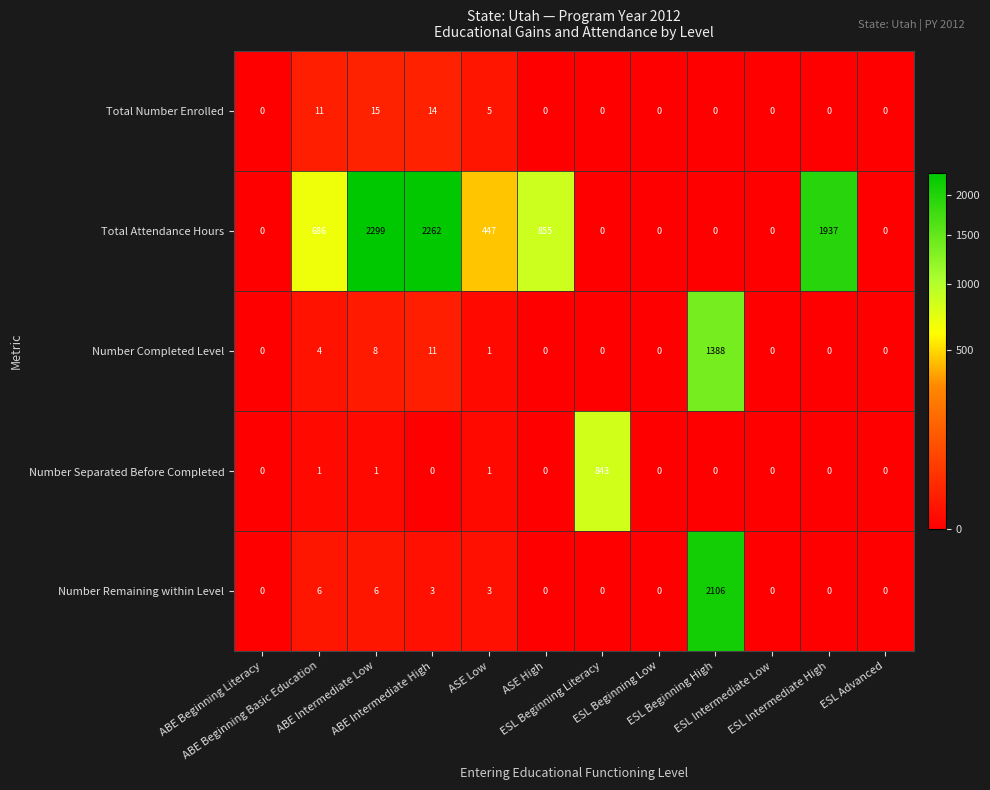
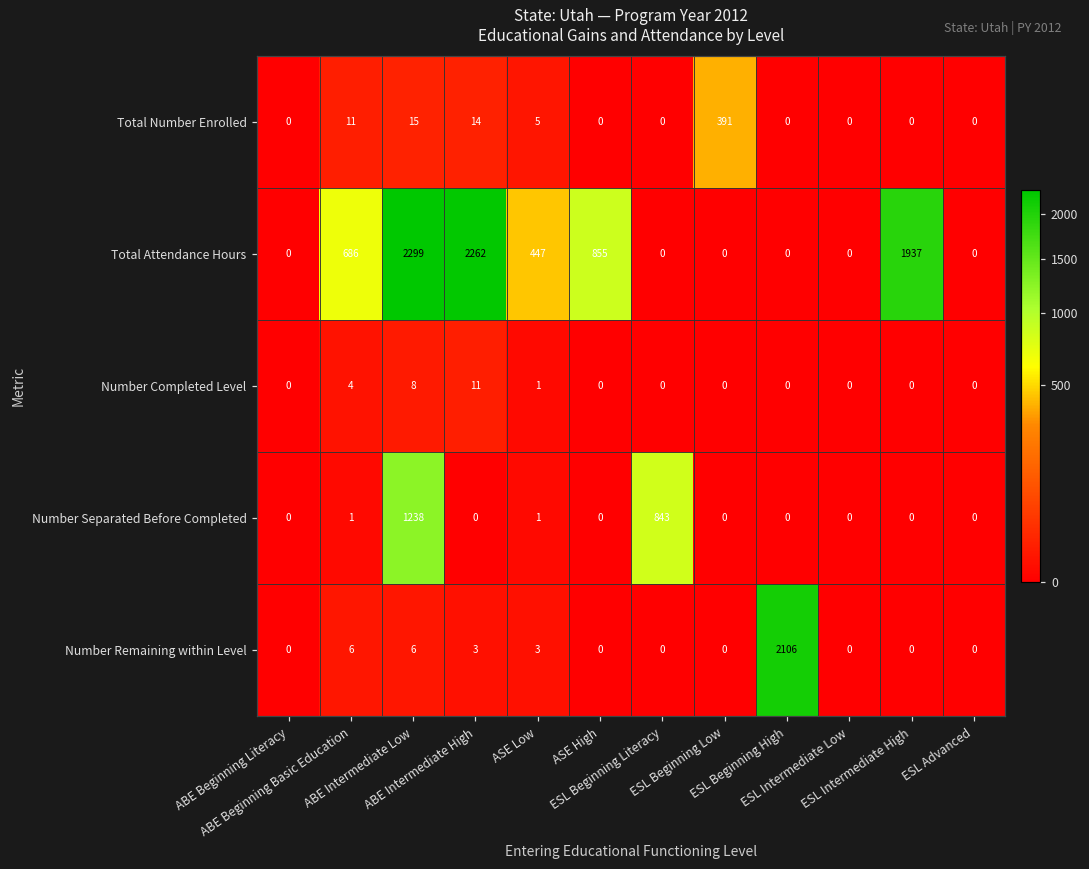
  {
    "Total Number Enrolled": {
      "ABE Beginning Literacy": 0,
      "ABE Beginning Basic Education": 11,
      "ABE Intermediate Low": 15,
      "ABE Intermediate High": 14,
      "ASE Low": 5,
      "ASE High": 0,
      "ESL Beginning Literacy": 0,
-     "ESL Beginning Low": 0,
+     "ESL Beginning Low": 391,
      "ESL Beginning High": 0,
      "ESL Intermediate Low": 0,
      "ESL Intermediate High": 0,
      "ESL Advanced": 0
    },
    "Total Attendance Hours": {
      "ABE Beginning Literacy": 0,
      "ABE Beginning Basic Education": 686,
      "ABE Intermediate Low": 2299,
      "ABE Intermediate High": 2262,
      "ASE Low": 447,
      "ASE High": 855,
      "ESL Beginning Literacy": 0,
      "ESL Beginning Low": 0,
      "ESL Beginning High": 0,
      "ESL Intermediate Low": 0,
      "ESL Intermediate High": 1937,
      "ESL Advanced": 0
    },
    "Number Completed Level": {
      "ABE Beginning Literacy": 0,
      "ABE Beginning Basic Education": 4,
      "ABE Intermediate Low": 8,
      "ABE Intermediate High": 11,
      "ASE Low": 1,
      "ASE High": 0,
      "ESL Beginning Literacy": 0,
      "ESL Beginning Low": 0,
-     "ESL Beginning High": 1388,
+     "ESL Beginning High": 0,
      "ESL Intermediate Low": 0,
      "ESL Intermediate High": 0,
      "ESL Advanced": 0
    },
    "Number Separated Before Completed": {
      "ABE Beginning Literacy": 0,
      "ABE Beginning Basic Education": 1,
-     "ABE Intermediate Low": 1,
+     "ABE Intermediate Low": 1238,
      "ABE Intermediate High": 0,
      "ASE Low": 1,
      "ASE High": 0,
      "ESL Beginning Literacy": 843,
      "ESL Beginning Low": 0,
      "ESL Beginning High": 0,
      "ESL Intermediate Low": 0,
      "ESL Intermediate High": 0,
      "ESL Advanced": 0
    },
    "Number Remaining within Level": {
      "ABE Beginning Literacy": 0,
      "ABE Beginning Basic Education": 6,
      "ABE Intermediate Low": 6,
      "ABE Intermediate High": 3,
      "ASE Low": 3,
      "ASE High": 0,
      "ESL Beginning Literacy": 0,
      "ESL Beginning Low": 0,
      "ESL Beginning High": 2106,
      "ESL Intermediate Low": 0,
      "ESL Intermediate High": 0,
      "ESL Advanced": 0
    }
  }
